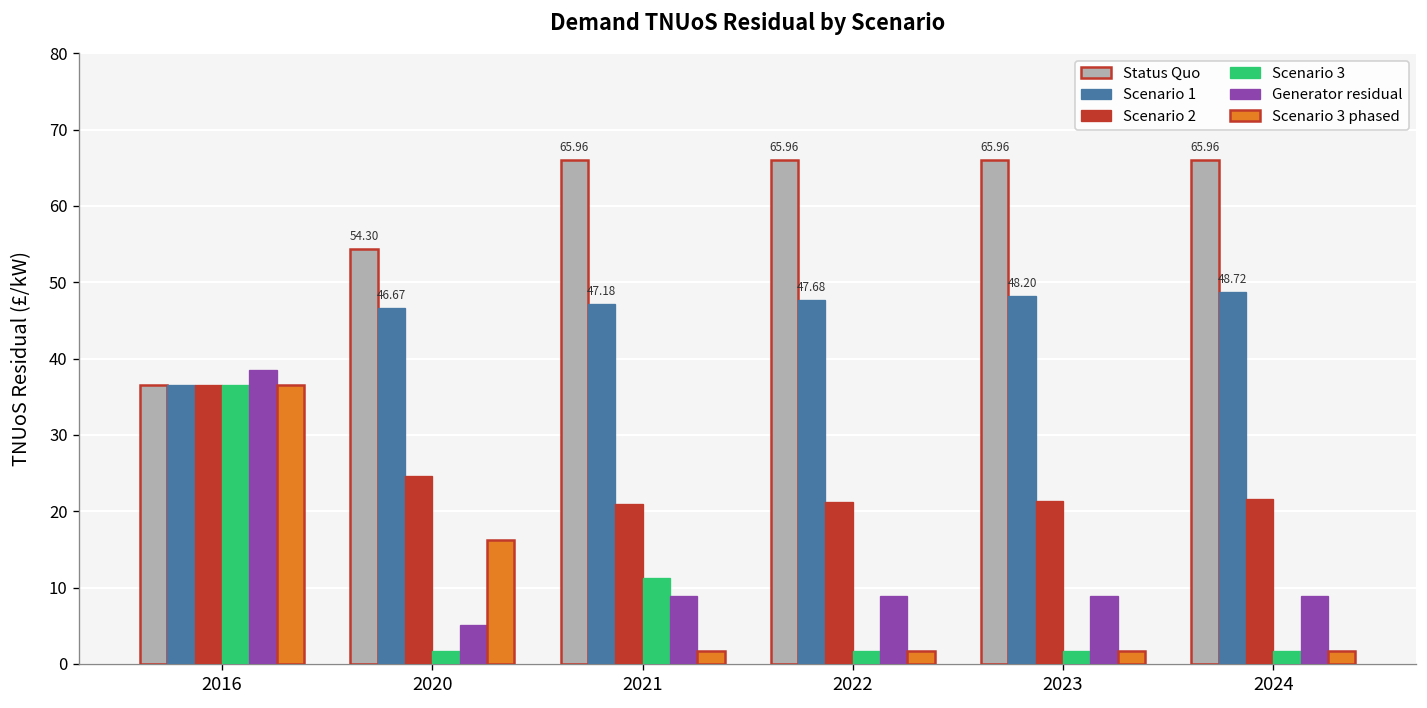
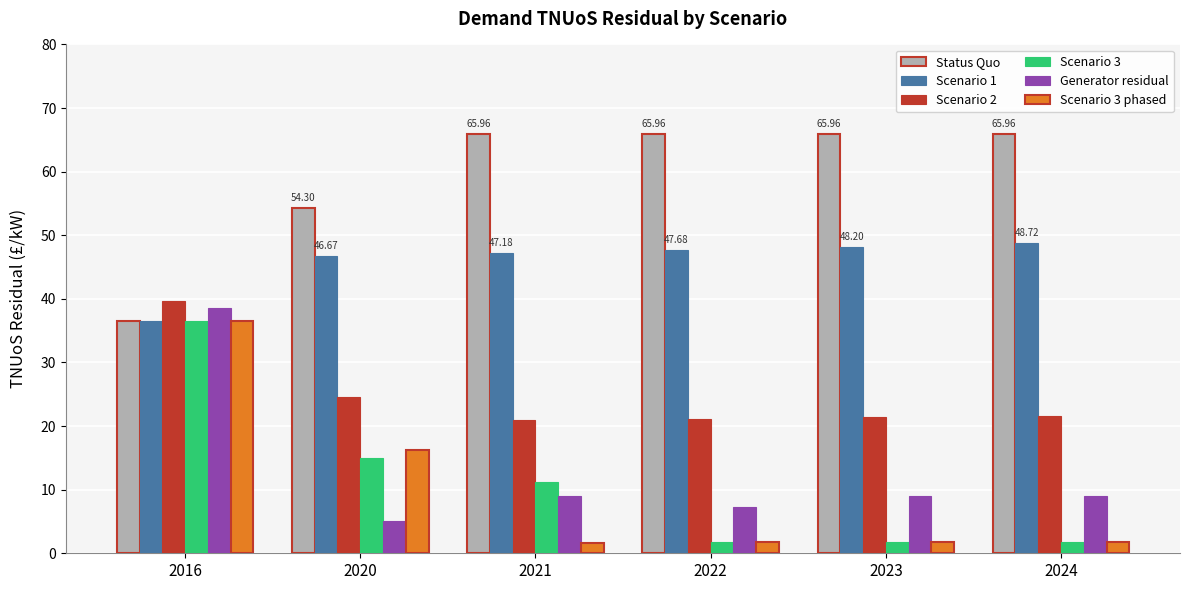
  {
    "Status Quo": {
      "2020": 54.30,
      "2021": 65.96,
      "2022": 65.96,
      "2023": 65.96,
      "2024": 65.96
    },
    "Scenario 1": {
      "2020": 46.67,
      "2021": 47.18,
      "2022": 47.68,
      "2023": 48.20,
      "2024": 48.72
    },
    "Scenario 2": {
-     "2016": 37,
+     "2016": 40,
      "2020": 25,
      "2021": 21,
      "2022": 21,
      "2023": 21,
      "2024": 22
    },
    "Scenario 3": {
      "2016": 37,
-     "2020": 2,
+     "2020": 15,
      "2021": 11,
      "2022": 2,
      "2023": 2,
      "2024": 2
    },
    "Generator residual": {
      "2016": 39,
      "2020": 5,
      "2021": 9,
-     "2022": 9,
+     "2022": 7,
      "2023": 9,
      "2024": 9
    },
    "Scenario 3 phased": {
      "2016": 37,
      "2020": 16,
      "2021": 2,
      "2022": 2,
      "2023": 2,
      "2024": 2
    }
  }
